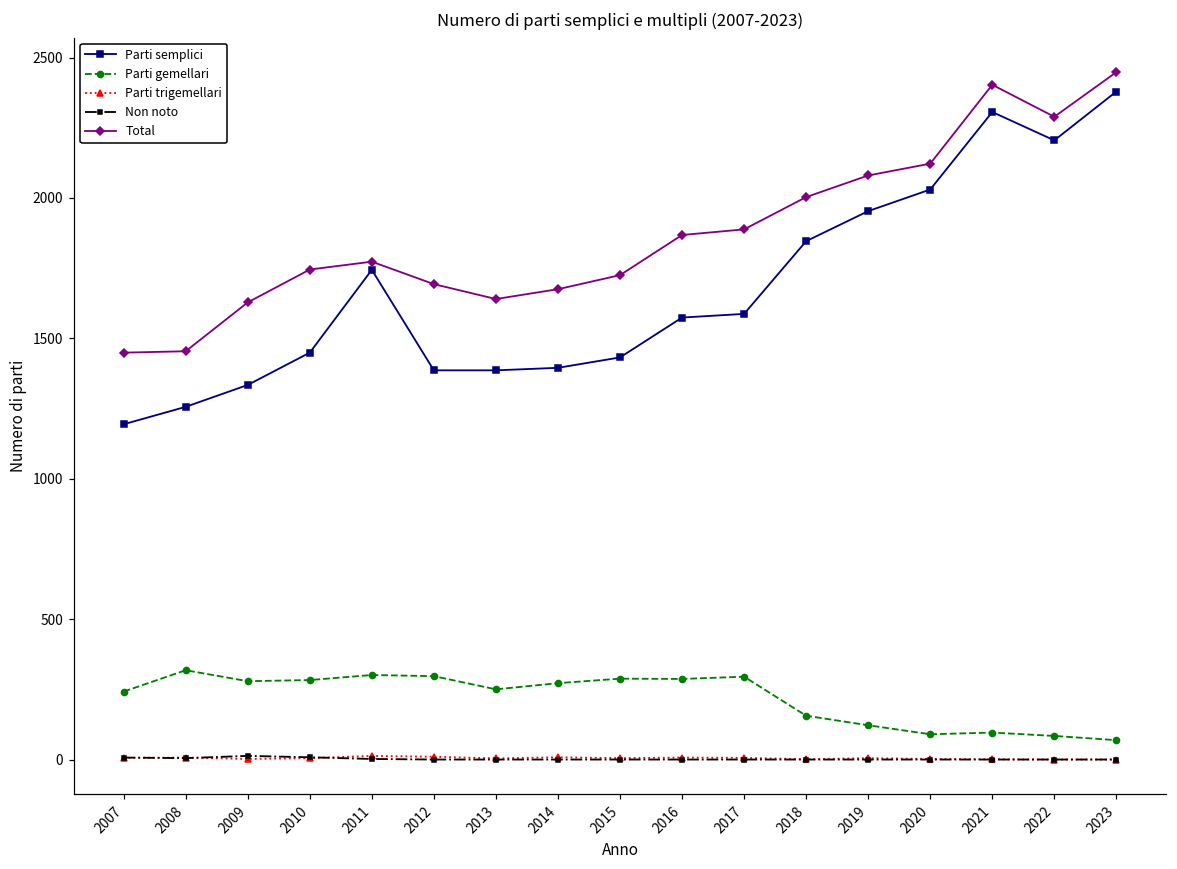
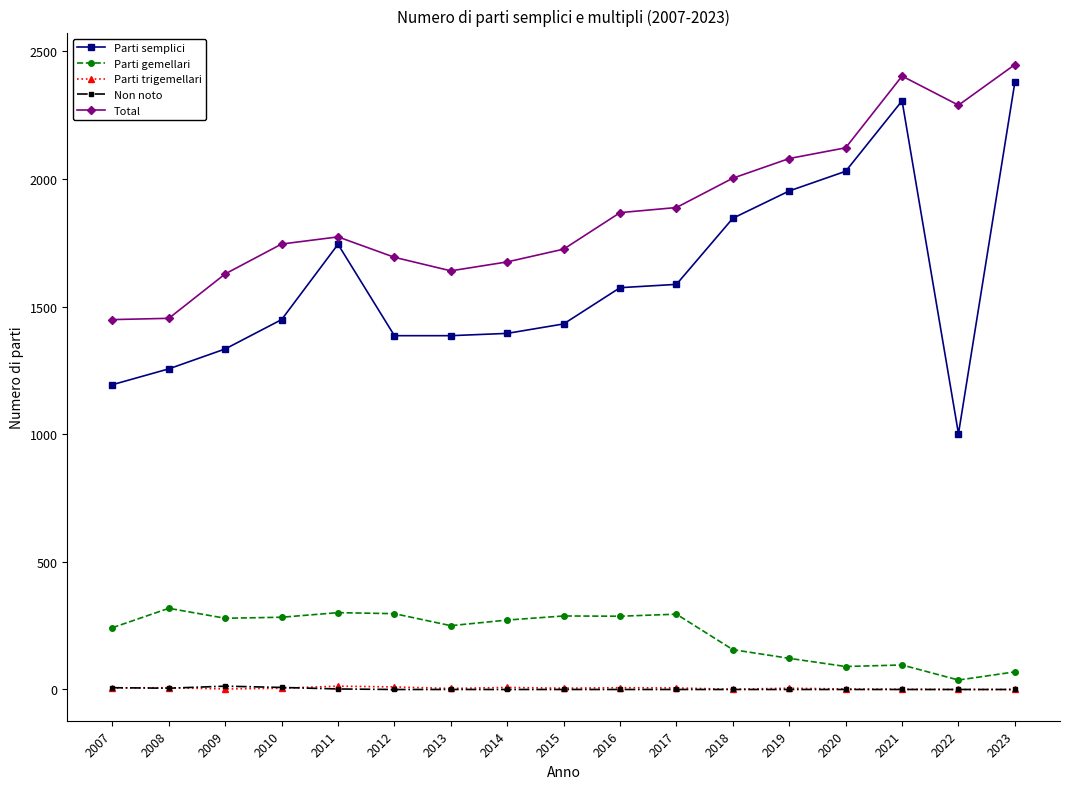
  {
    "Parti semplici": {
      "2007": 1190,
      "2008": 1260,
      "2009": 1330,
      "2010": 1450,
      "2011": 1740,
      "2012": 1390,
      "2013": 1390,
      "2014": 1400,
      "2015": 1430,
      "2016": 1570,
      "2017": 1590,
      "2018": 1850,
      "2019": 1950,
      "2020": 2030,
      "2021": 2310,
-     "2022": 2210,
+     "2022": 1000,
      "2023": 2380
    },
    "Parti gemellari": {
      "2007": 240,
      "2008": 320,
      "2009": 280,
      "2010": 280,
      "2011": 300,
      "2012": 300,
      "2013": 250,
      "2014": 270,
      "2015": 290,
      "2016": 290,
      "2017": 300,
      "2018": 160,
      "2019": 120,
      "2020": 90,
      "2021": 100,
-     "2022": 80,
+     "2022": 40,
      "2023": 70
    },
    "Parti trigemellari": {
      "2009": 0,
      "2011": 10,
      "2012": 10
    },
    "Non noto": {
      "2009": 10,
      "2011": 0,
      "2012": 0
    },
    "Total": {
      "2007": 1450,
      "2008": 1450,
      "2009": 1630,
      "2010": 1750,
      "2011": 1770,
      "2012": 1690,
      "2013": 1640,
      "2014": 1680,
      "2015": 1730,
      "2016": 1870,
      "2017": 1890,
      "2018": 2000,
      "2019": 2080,
      "2020": 2120,
      "2021": 2400,
      "2022": 2290,
      "2023": 2450
    }
  }
